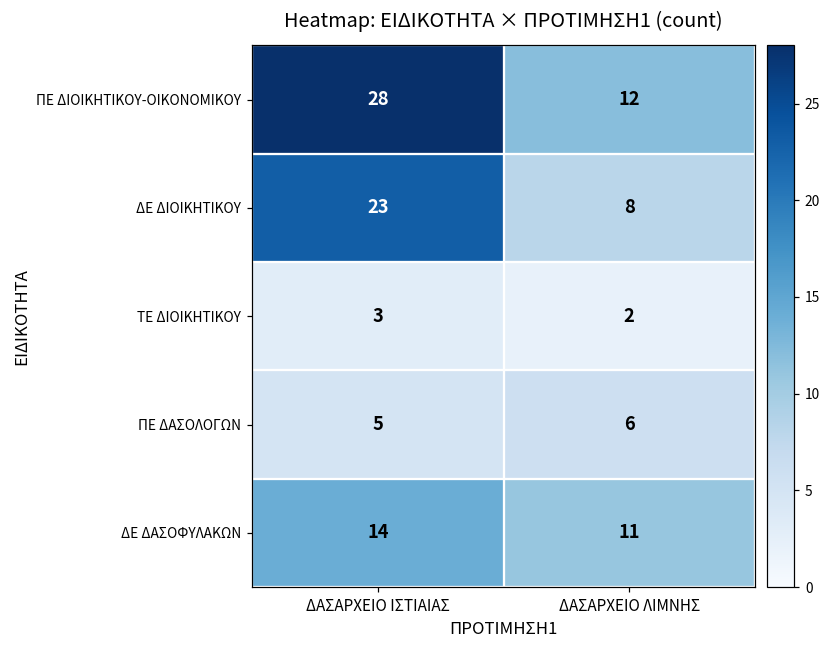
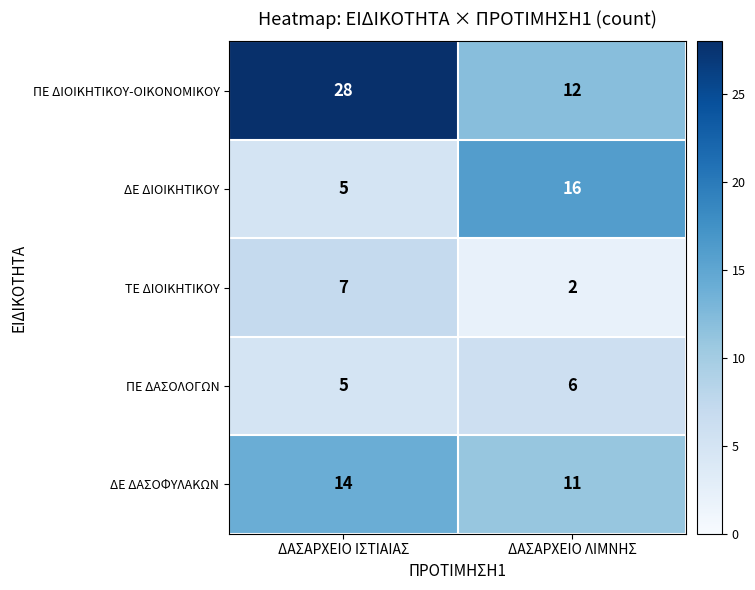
  {
    "ΠΕ ΔΙΟΙΚΗΤΙΚΟΥ-ΟΙΚΟΝΟΜΙΚΟΥ": {
      "ΔΑΣΑΡΧΕΙΟ ΙΣΤΙΑΙΑΣ": 28,
      "ΔΑΣΑΡΧΕΙΟ ΛΙΜΝΗΣ": 12
    },
    "ΔΕ ΔΙΟΙΚΗΤΙΚΟΥ": {
-     "ΔΑΣΑΡΧΕΙΟ ΙΣΤΙΑΙΑΣ": 23,
-     "ΔΑΣΑΡΧΕΙΟ ΛΙΜΝΗΣ": 8
+     "ΔΑΣΑΡΧΕΙΟ ΙΣΤΙΑΙΑΣ": 5,
+     "ΔΑΣΑΡΧΕΙΟ ΛΙΜΝΗΣ": 16
    },
    "ΤΕ ΔΙΟΙΚΗΤΙΚΟΥ": {
-     "ΔΑΣΑΡΧΕΙΟ ΙΣΤΙΑΙΑΣ": 3,
+     "ΔΑΣΑΡΧΕΙΟ ΙΣΤΙΑΙΑΣ": 7,
      "ΔΑΣΑΡΧΕΙΟ ΛΙΜΝΗΣ": 2
    },
    "ΠΕ ΔΑΣΟΛΟΓΩΝ": {
      "ΔΑΣΑΡΧΕΙΟ ΙΣΤΙΑΙΑΣ": 5,
      "ΔΑΣΑΡΧΕΙΟ ΛΙΜΝΗΣ": 6
    },
    "ΔΕ ΔΑΣΟΦΥΛΑΚΩΝ": {
      "ΔΑΣΑΡΧΕΙΟ ΙΣΤΙΑΙΑΣ": 14,
      "ΔΑΣΑΡΧΕΙΟ ΛΙΜΝΗΣ": 11
    }
  }
